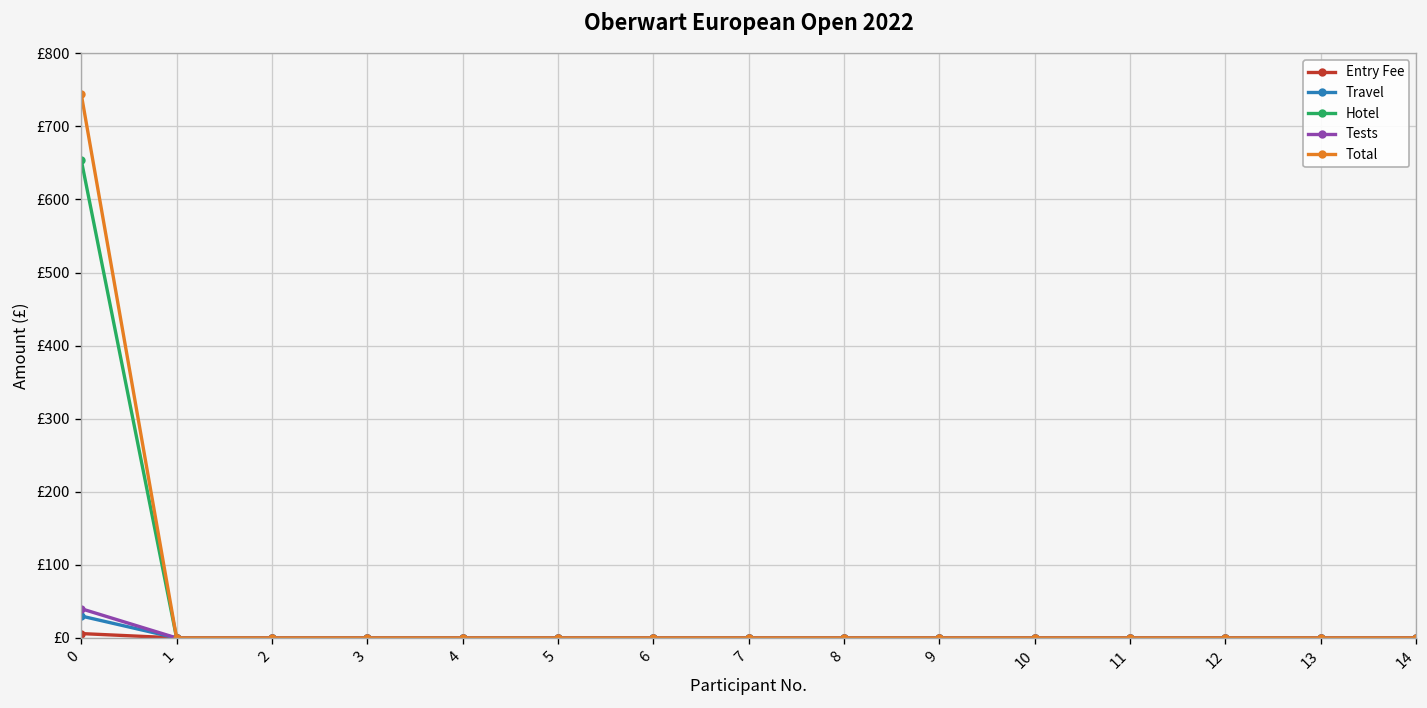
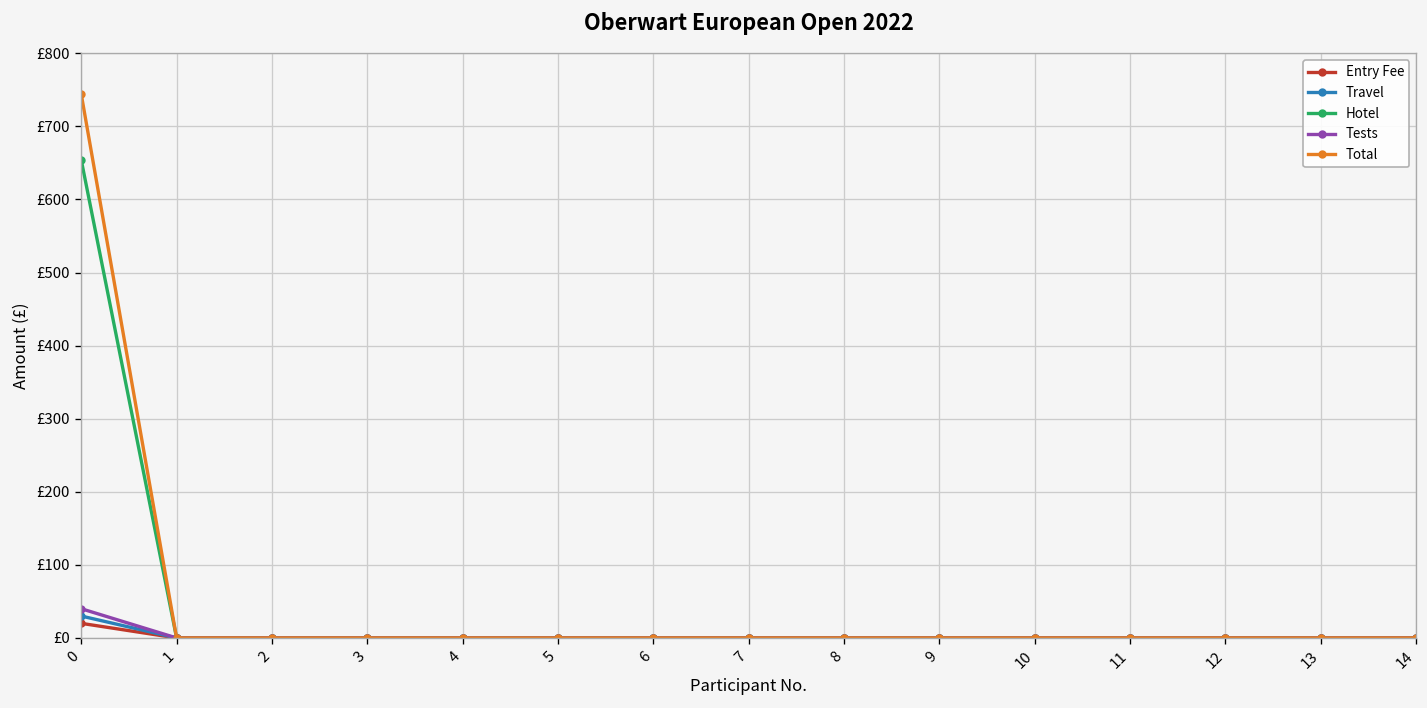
  {
    "Entry Fee": {
-     "0": "£10"
+     "0": "£20"
    },
    "Travel": {
      "0": "£30"
    },
    "Hotel": {
      "0": "£650"
    },
    "Tests": {
      "0": "£40"
    },
    "Total": {
      "0": "£740"
    }
  }
